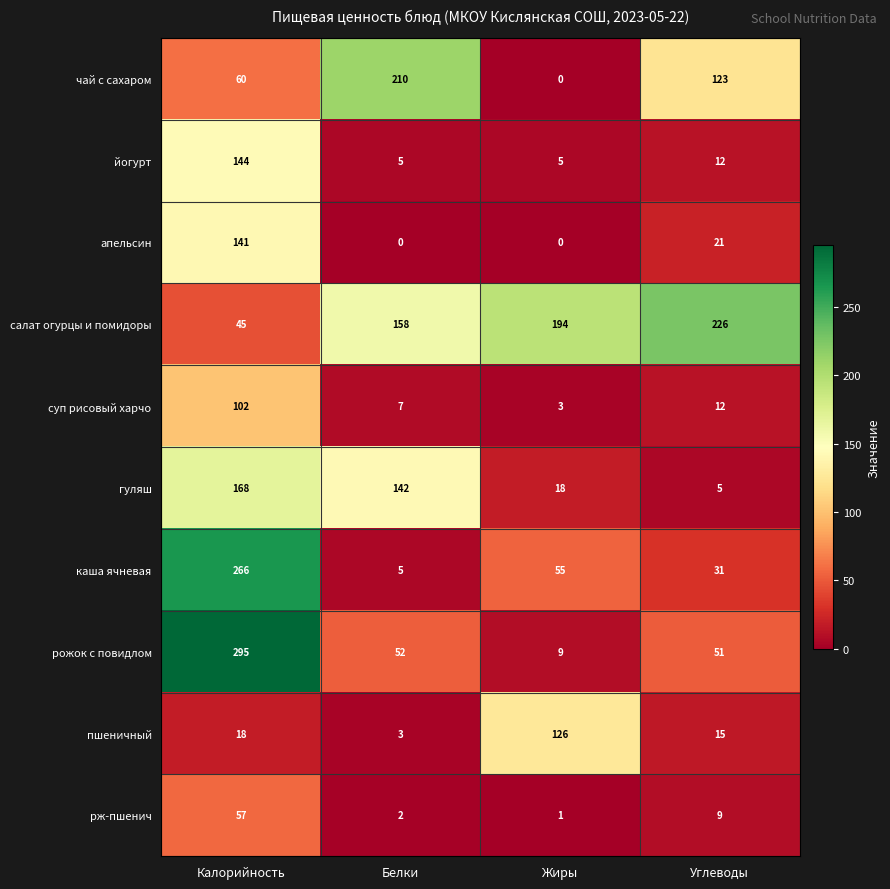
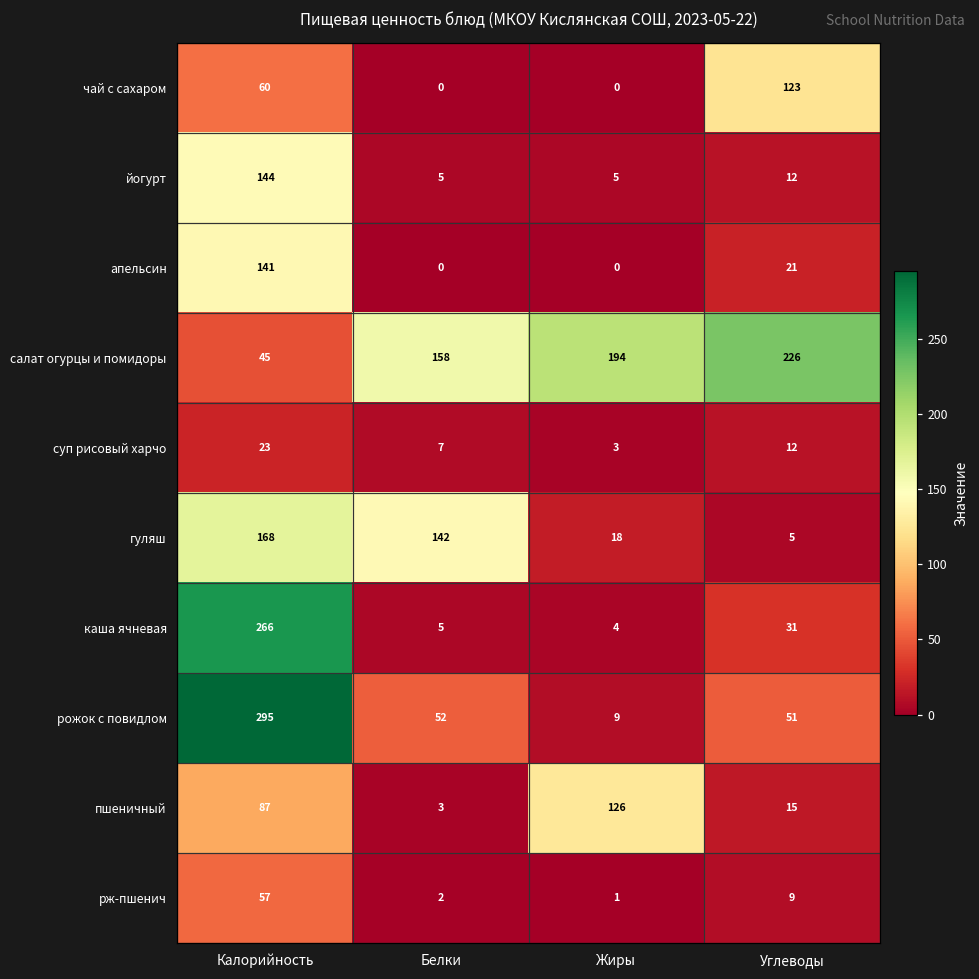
  {
    "чай с сахаром": {
      "Калорийность": 60,
-     "Белки": 210,
+     "Белки": 0,
      "Жиры": 0,
      "Углеводы": 123
    },
    "йогурт": {
      "Калорийность": 144,
      "Белки": 5,
      "Жиры": 5,
      "Углеводы": 12
    },
    "апельсин": {
      "Калорийность": 141,
      "Белки": 0,
      "Жиры": 0,
      "Углеводы": 21
    },
    "салат огурцы и помидоры": {
      "Калорийность": 45,
      "Белки": 158,
      "Жиры": 194,
      "Углеводы": 226
    },
    "суп рисовый харчо": {
-     "Калорийность": 102,
+     "Калорийность": 23,
      "Белки": 7,
      "Жиры": 3,
      "Углеводы": 12
    },
    "гуляш": {
      "Калорийность": 168,
      "Белки": 142,
      "Жиры": 18,
      "Углеводы": 5
    },
    "каша ячневая": {
      "Калорийность": 266,
      "Белки": 5,
-     "Жиры": 55,
+     "Жиры": 4,
      "Углеводы": 31
    },
    "рожок с повидлом": {
      "Калорийность": 295,
      "Белки": 52,
      "Жиры": 9,
      "Углеводы": 51
    },
    "пшеничный": {
-     "Калорийность": 18,
+     "Калорийность": 87,
      "Белки": 3,
      "Жиры": 126,
      "Углеводы": 15
    },
    "рж-пшенич": {
      "Калорийность": 57,
      "Белки": 2,
      "Жиры": 1,
      "Углеводы": 9
    }
  }
